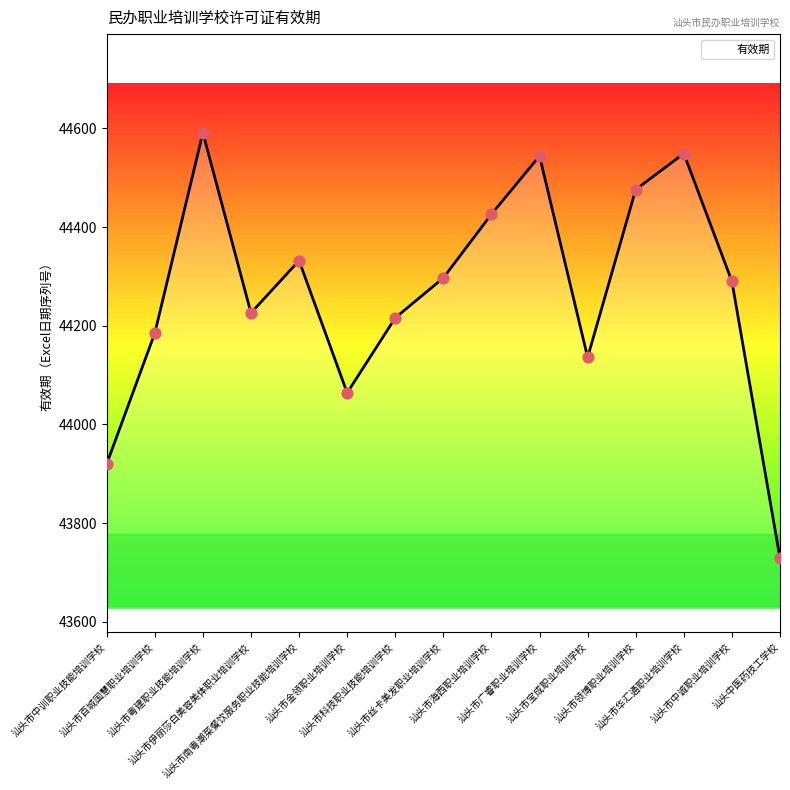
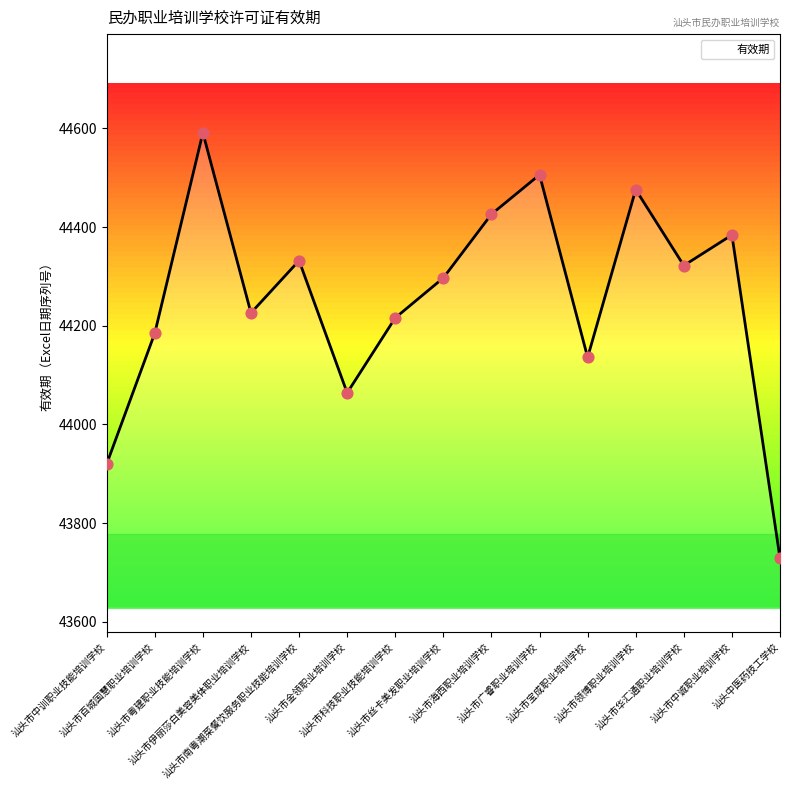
  {
    "汕头市中训职业技能培训学校": 43920,
    "汕头市百城国慧职业培训学校": 44190,
    "汕头市粤建职业技能培训学校": 44590,
    "汕头市伊丽莎白美容美体职业培训学校": 44230,
    "汕头市南粤潮菜餐饮服务职业技能培训学校": 44330,
    "汕头市金领职业培训学校": 44060,
    "汕头市科技职业技能培训学校": 44220,
    "汕头市丝卡美发职业培训学校": 44300,
    "汕头市海西职业培训学校": 44430,
-   "汕头市广睿职业培训学校": 44540,
+   "汕头市广睿职业培训学校": 44510,
    "汕头市宝成职业培训学校": 44140,
    "汕头市领博职业培训学校": 44480,
-   "汕头市华汇通职业培训学校": 44550,
-   "汕头市中诚职业培训学校": 44290
+   "汕头市华汇通职业培训学校": 44320,
+   "汕头市中诚职业培训学校": 44380
  }
